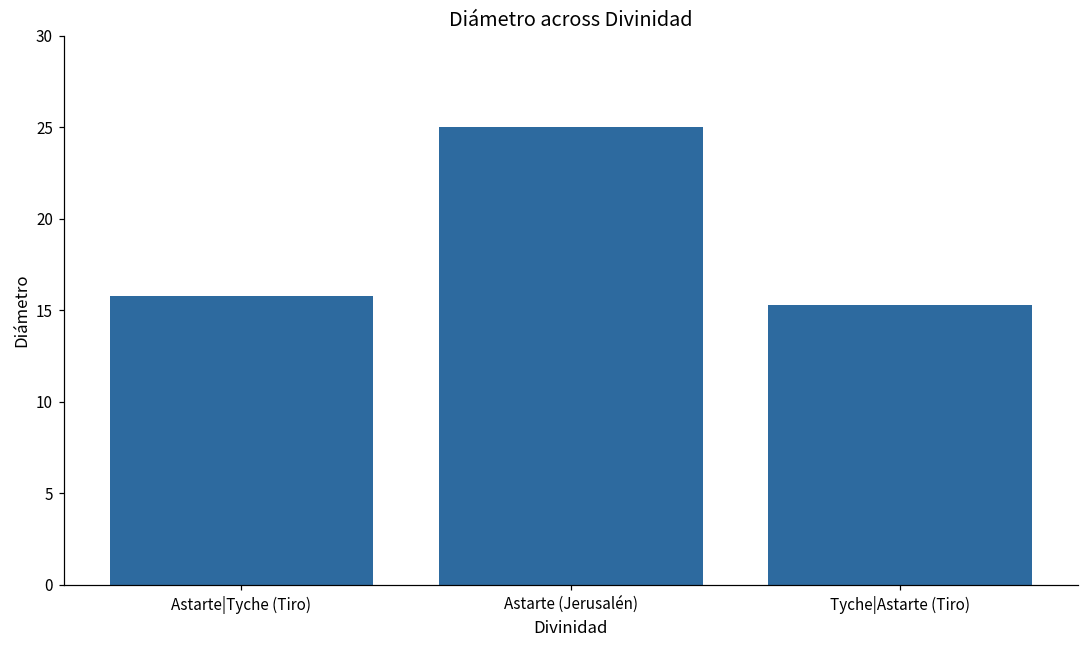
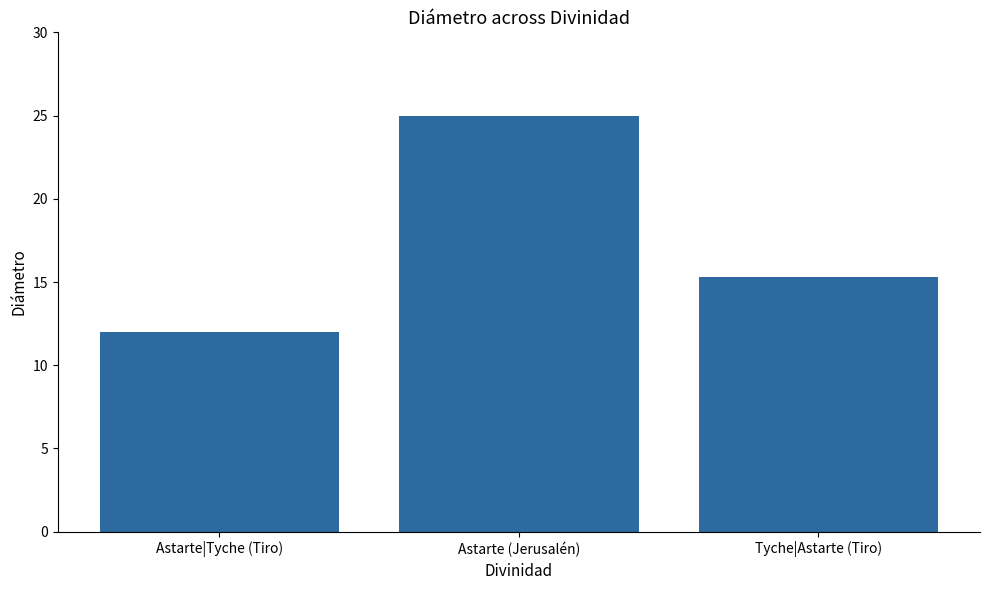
  {
-   "Astarte|Tyche (Tiro)": 15.8,
+   "Astarte|Tyche (Tiro)": 12.0,
    "Astarte (Jerusalén)": 25.0,
    "Tyche|Astarte (Tiro)": 15.3
  }
